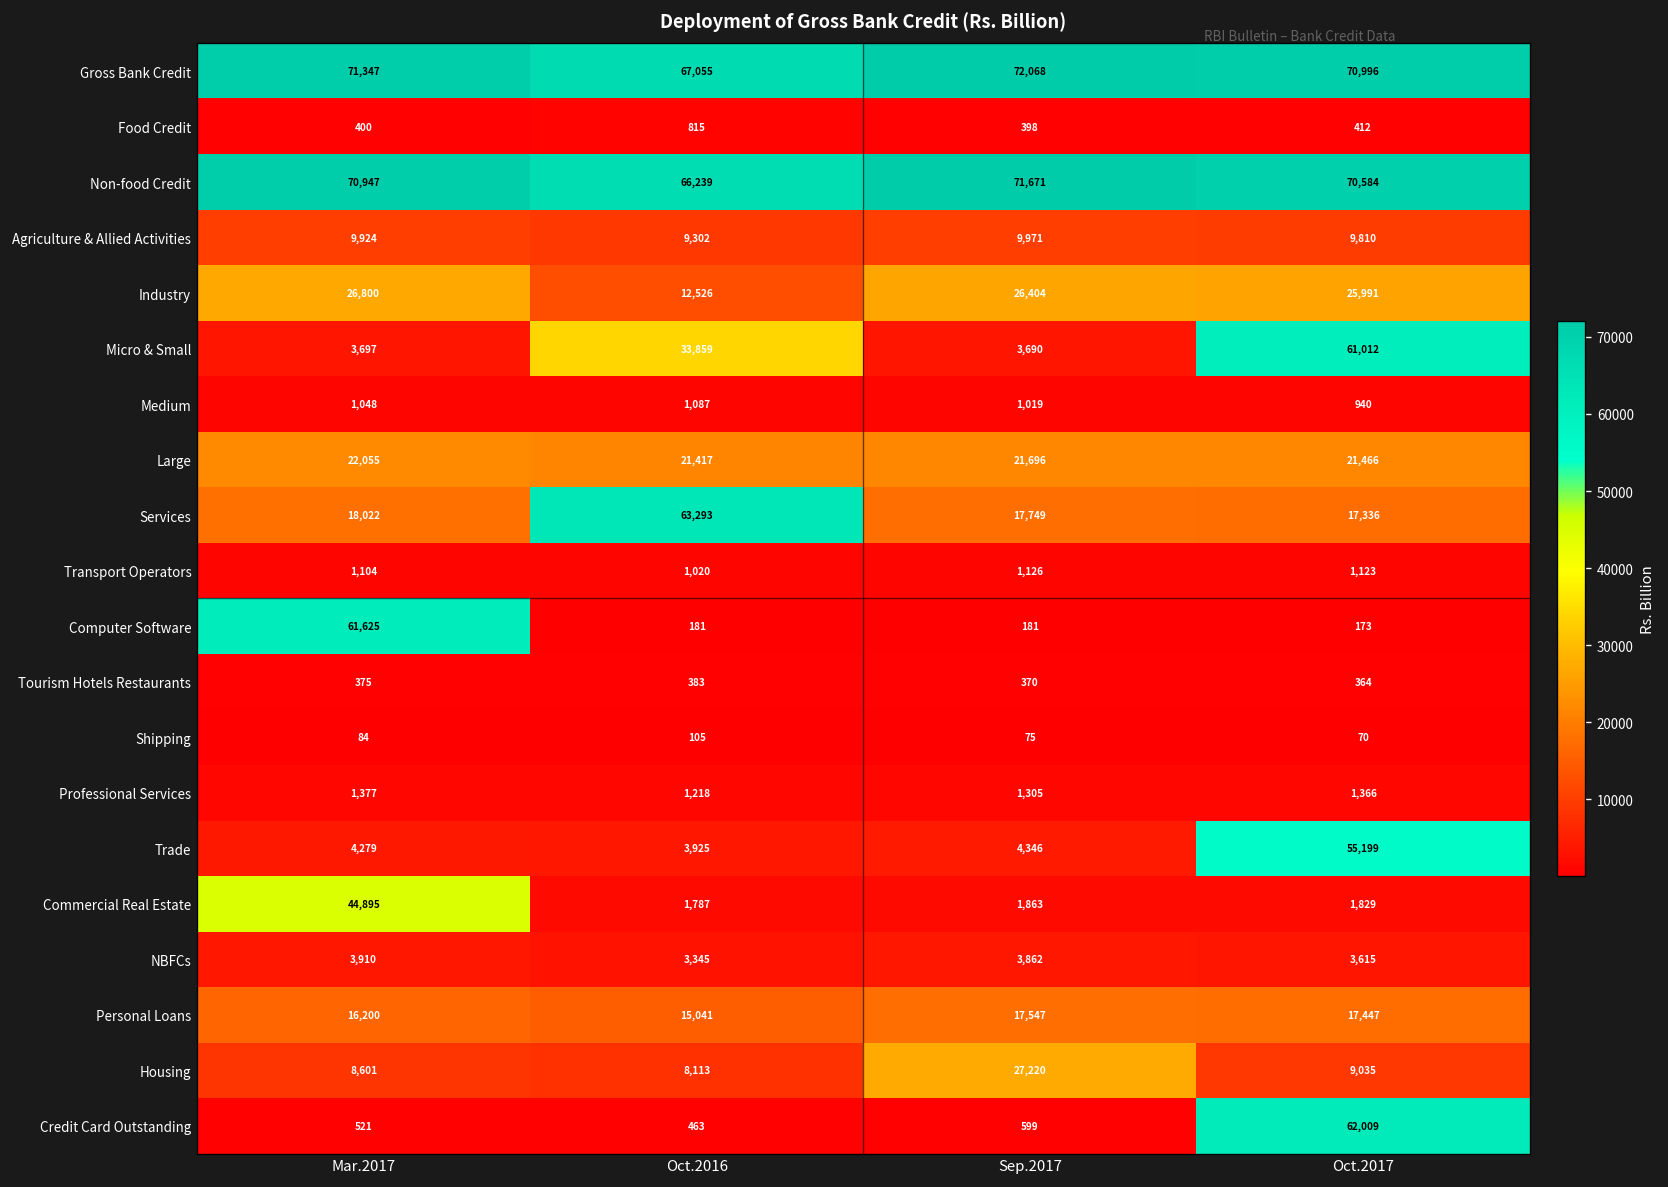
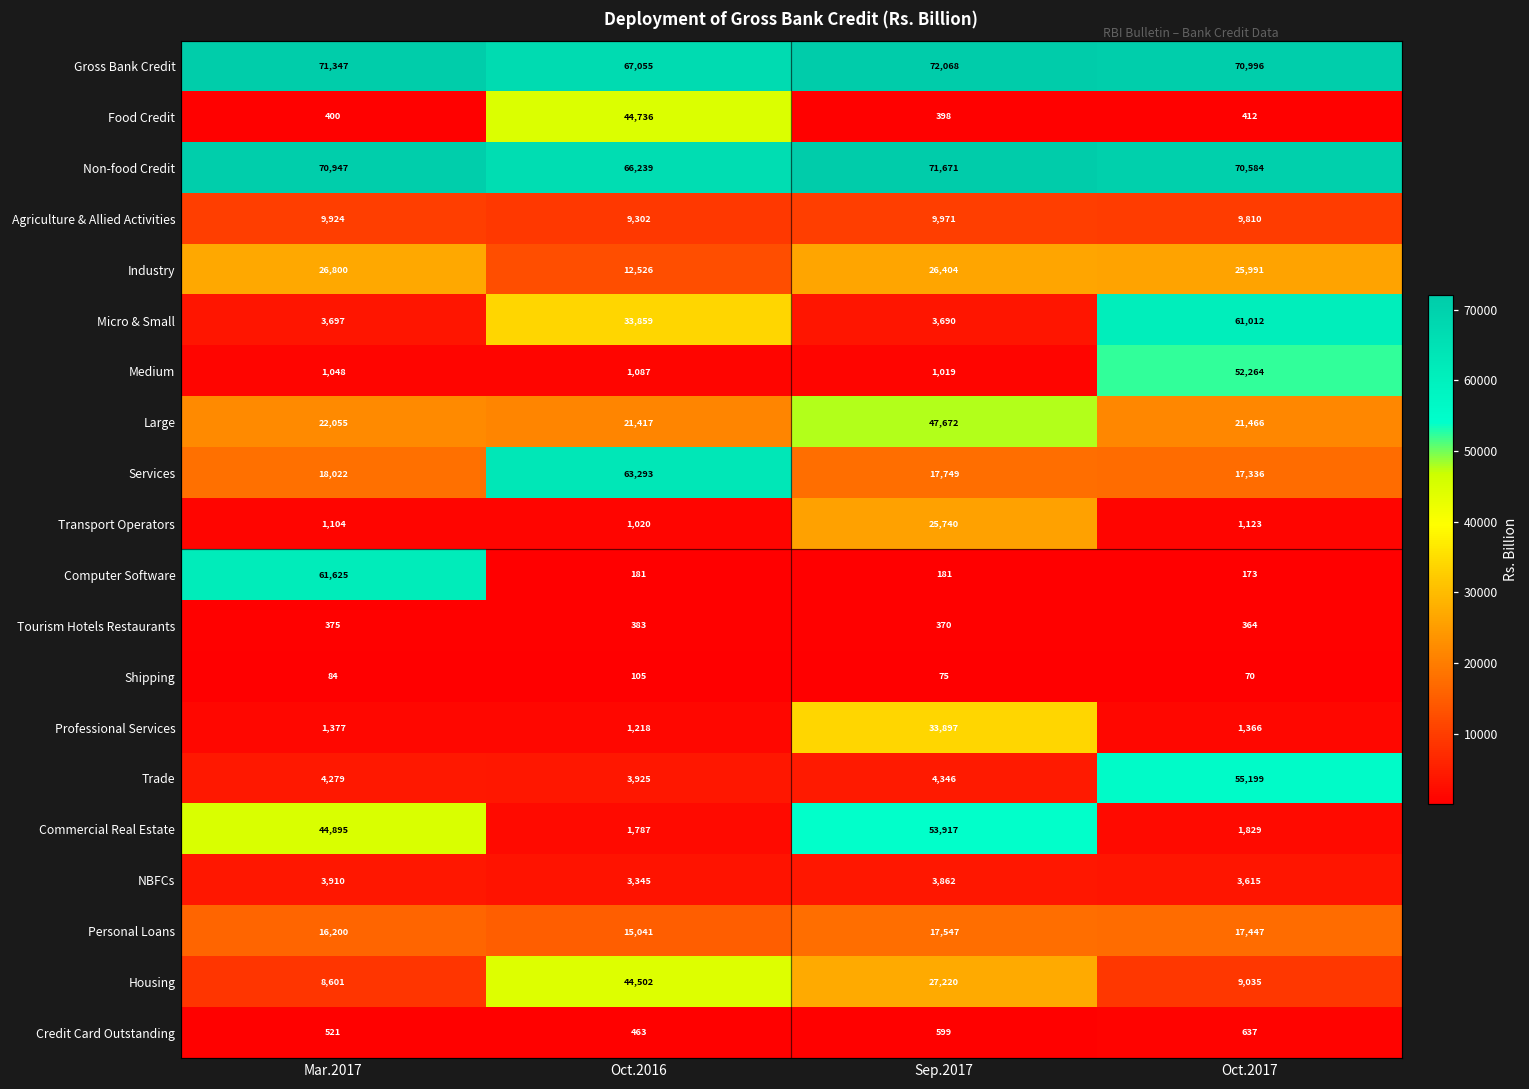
  {
    "Gross Bank Credit": {
      "Mar.2017": "71,347",
      "Oct.2016": "67,055",
      "Sep.2017": "72,068",
      "Oct.2017": "70,996"
    },
    "Food Credit": {
      "Mar.2017": "400",
-     "Oct.2016": "815",
+     "Oct.2016": "44,736",
      "Sep.2017": "398",
      "Oct.2017": "412"
    },
    "Non-food Credit": {
      "Mar.2017": "70,947",
      "Oct.2016": "66,239",
      "Sep.2017": "71,671",
      "Oct.2017": "70,584"
    },
    "Agriculture & Allied Activities": {
      "Mar.2017": "9,924",
      "Oct.2016": "9,302",
      "Sep.2017": "9,971",
      "Oct.2017": "9,810"
    },
    "Industry": {
      "Mar.2017": "26,800",
      "Oct.2016": "12,526",
      "Sep.2017": "26,404",
      "Oct.2017": "25,991"
    },
    "Micro & Small": {
      "Mar.2017": "3,697",
      "Oct.2016": "33,859",
      "Sep.2017": "3,690",
      "Oct.2017": "61,012"
    },
    "Medium": {
      "Mar.2017": "1,048",
      "Oct.2016": "1,087",
      "Sep.2017": "1,019",
-     "Oct.2017": "940"
+     "Oct.2017": "52,264"
    },
    "Large": {
      "Mar.2017": "22,055",
      "Oct.2016": "21,417",
-     "Sep.2017": "21,696",
+     "Sep.2017": "47,672",
      "Oct.2017": "21,466"
    },
    "Services": {
      "Mar.2017": "18,022",
      "Oct.2016": "63,293",
      "Sep.2017": "17,749",
      "Oct.2017": "17,336"
    },
    "Transport Operators": {
      "Mar.2017": "1,104",
      "Oct.2016": "1,020",
-     "Sep.2017": "1,126",
+     "Sep.2017": "25,740",
      "Oct.2017": "1,123"
    },
    "Computer Software": {
      "Mar.2017": "61,625",
      "Oct.2016": "181",
      "Sep.2017": "181",
      "Oct.2017": "173"
    },
    "Tourism Hotels Restaurants": {
      "Mar.2017": "375",
      "Oct.2016": "383",
      "Sep.2017": "370",
      "Oct.2017": "364"
    },
    "Shipping": {
      "Mar.2017": "84",
      "Oct.2016": "105",
      "Sep.2017": "75",
      "Oct.2017": "70"
    },
    "Professional Services": {
      "Mar.2017": "1,377",
      "Oct.2016": "1,218",
-     "Sep.2017": "1,305",
+     "Sep.2017": "33,897",
      "Oct.2017": "1,366"
    },
    "Trade": {
      "Mar.2017": "4,279",
      "Oct.2016": "3,925",
      "Sep.2017": "4,346",
      "Oct.2017": "55,199"
    },
    "Commercial Real Estate": {
      "Mar.2017": "44,895",
      "Oct.2016": "1,787",
-     "Sep.2017": "1,863",
+     "Sep.2017": "53,917",
      "Oct.2017": "1,829"
    },
    "NBFCs": {
      "Mar.2017": "3,910",
      "Oct.2016": "3,345",
      "Sep.2017": "3,862",
      "Oct.2017": "3,615"
    },
    "Personal Loans": {
      "Mar.2017": "16,200",
      "Oct.2016": "15,041",
      "Sep.2017": "17,547",
      "Oct.2017": "17,447"
    },
    "Housing": {
      "Mar.2017": "8,601",
-     "Oct.2016": "8,113",
+     "Oct.2016": "44,502",
      "Sep.2017": "27,220",
      "Oct.2017": "9,035"
    },
    "Credit Card Outstanding": {
      "Mar.2017": "521",
      "Oct.2016": "463",
      "Sep.2017": "599",
-     "Oct.2017": "62,009"
+     "Oct.2017": "637"
    }
  }
